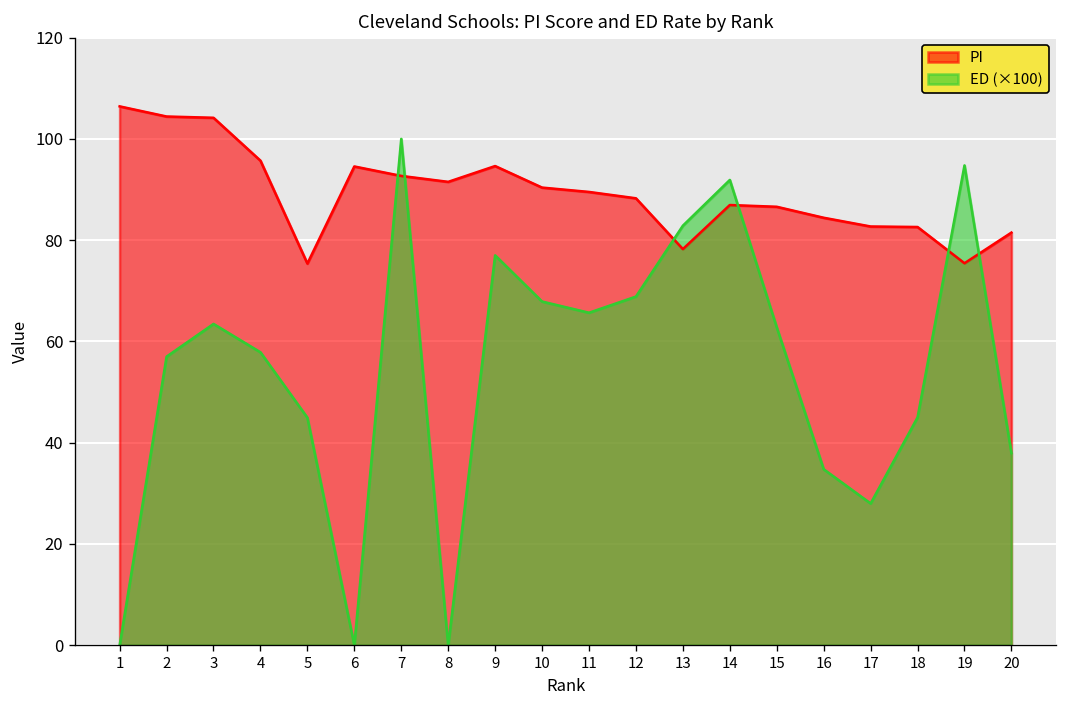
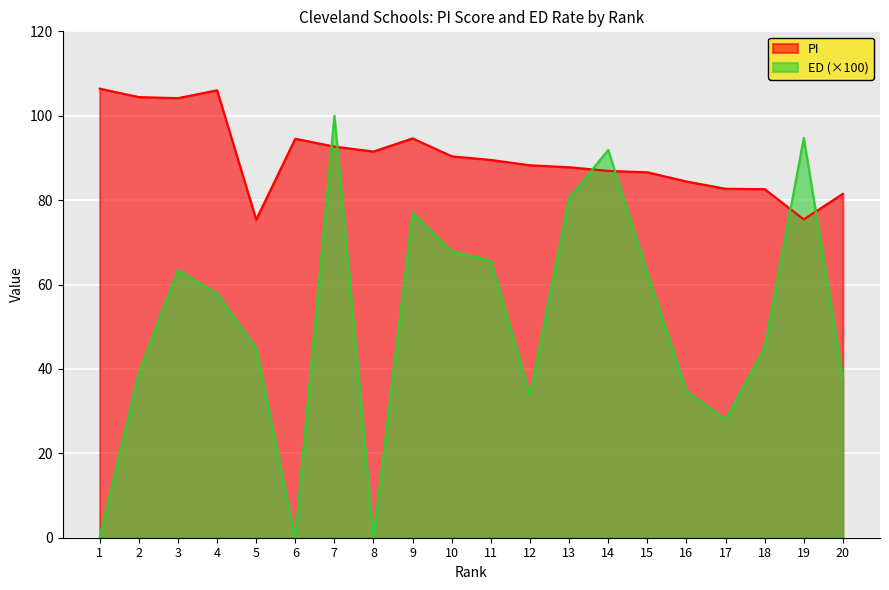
  {
    "PI": {
      "1": 106,
      "2": 104,
      "3": 104,
-     "4": 96,
+     "4": 106,
      "5": 75,
      "6": 95,
      "7": 93,
      "8": 92,
      "9": 95,
      "10": 90,
      "11": 90,
      "12": 88,
-     "13": 78,
+     "13": 88,
      "14": 87,
      "15": 87,
      "16": 84,
      "17": 83,
      "18": 83,
      "19": 75,
      "20": 81
    },
    "ED (×100)": {
      "1": 0,
-     "2": 57,
+     "2": 39,
      "3": 63,
      "4": 58,
      "5": 45,
      "6": 0,
      "7": 100,
      "8": 0,
      "9": 77,
      "10": 68,
      "11": 66,
-     "12": 69,
-     "13": 83,
+     "12": 34,
+     "13": 80,
      "14": 92,
      "15": 63,
      "16": 35,
      "17": 28,
      "18": 45,
      "19": 95,
      "20": 38
    }
  }
